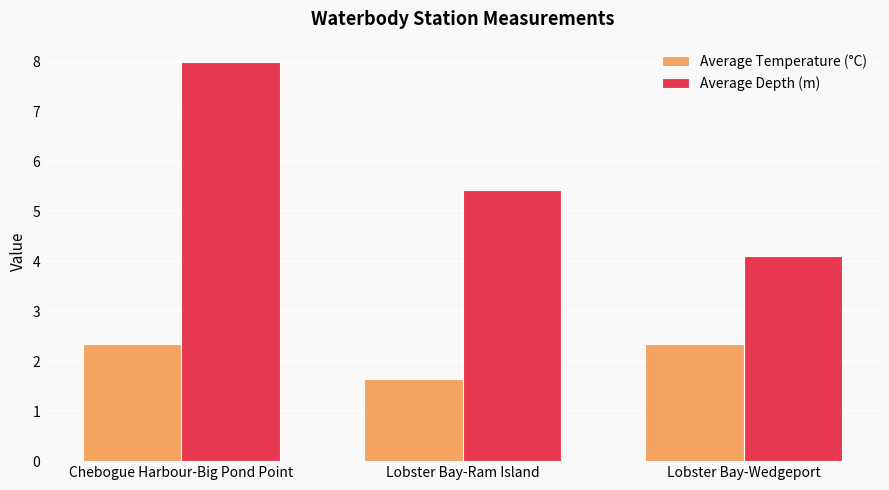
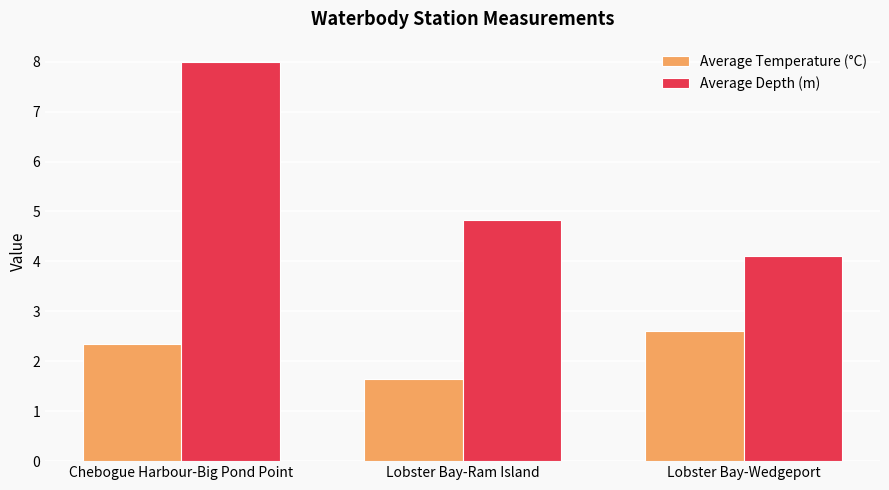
  {
    "Average Temperature (°C)": {
      "Chebogue Harbour-Big Pond Point": 2.4,
      "Lobster Bay-Ram Island": 1.7,
-     "Lobster Bay-Wedgeport": 2.3
+     "Lobster Bay-Wedgeport": 2.6
    },
    "Average Depth (m)": {
      "Chebogue Harbour-Big Pond Point": 8.0,
-     "Lobster Bay-Ram Island": 5.4,
+     "Lobster Bay-Ram Island": 4.8,
      "Lobster Bay-Wedgeport": 4.1
    }
  }
